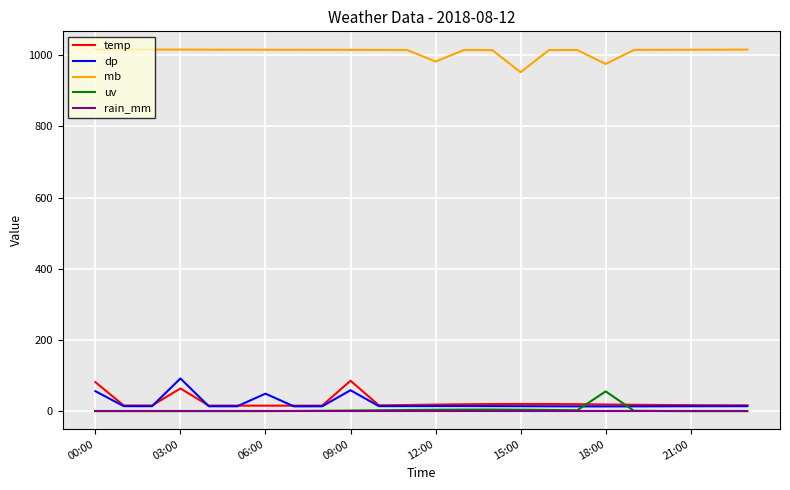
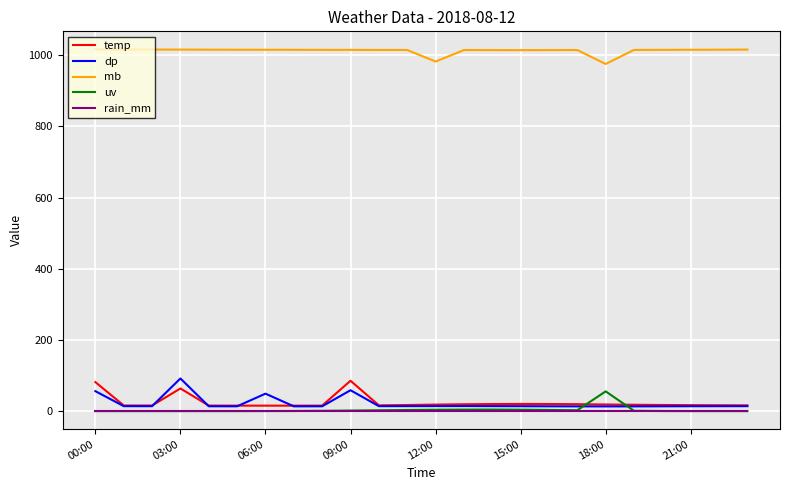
  {
    "temp": {
      "00:00": 80,
      "03:00": 60,
      "06:00": 20,
      "09:00": 90
    },
    "dp": {
      "00:00": 60,
      "03:00": 90,
      "06:00": 50,
      "09:00": 60
    },
    "mb": {
      "03:00": 1020,
      "06:00": 1020,
      "09:00": 1010,
      "12:00": 980,
-     "15:00": 950,
+     "15:00": 1010,
      "18:00": 980,
      "21:00": 1020
    },
    "uv": {
      "18:00": 60
    },
    "rain_mm": {
      "18:00": 0
    }
  }
